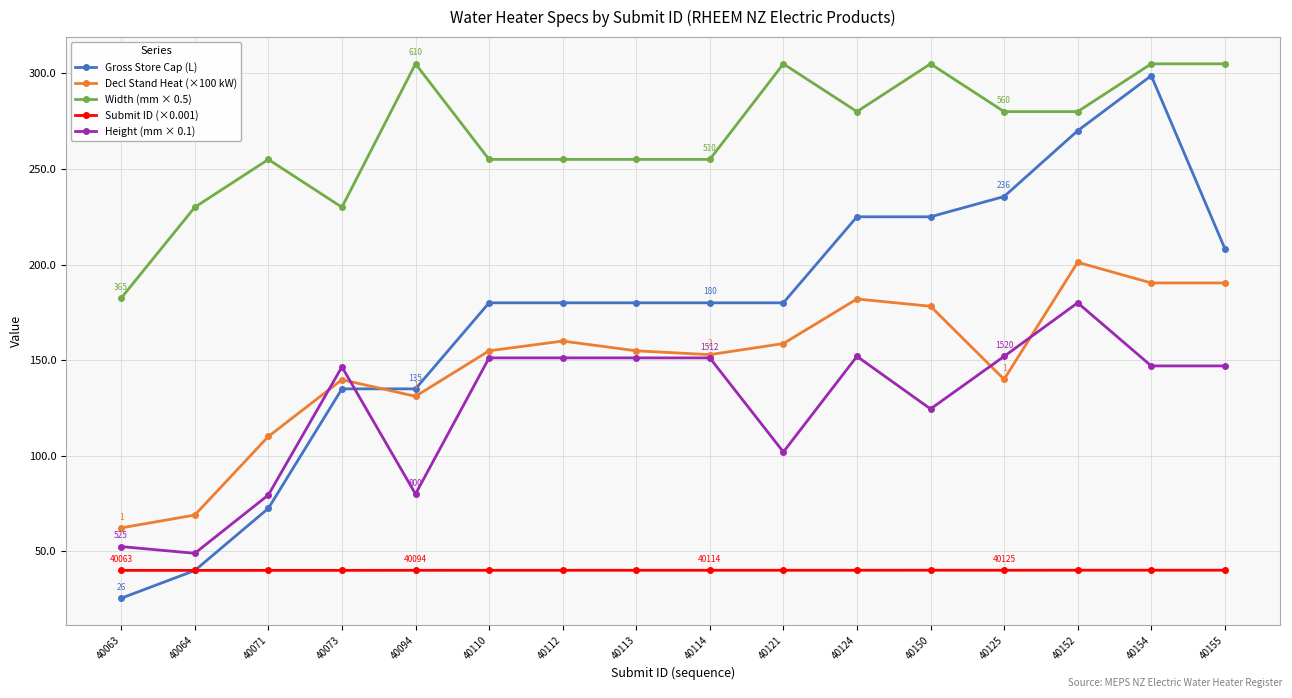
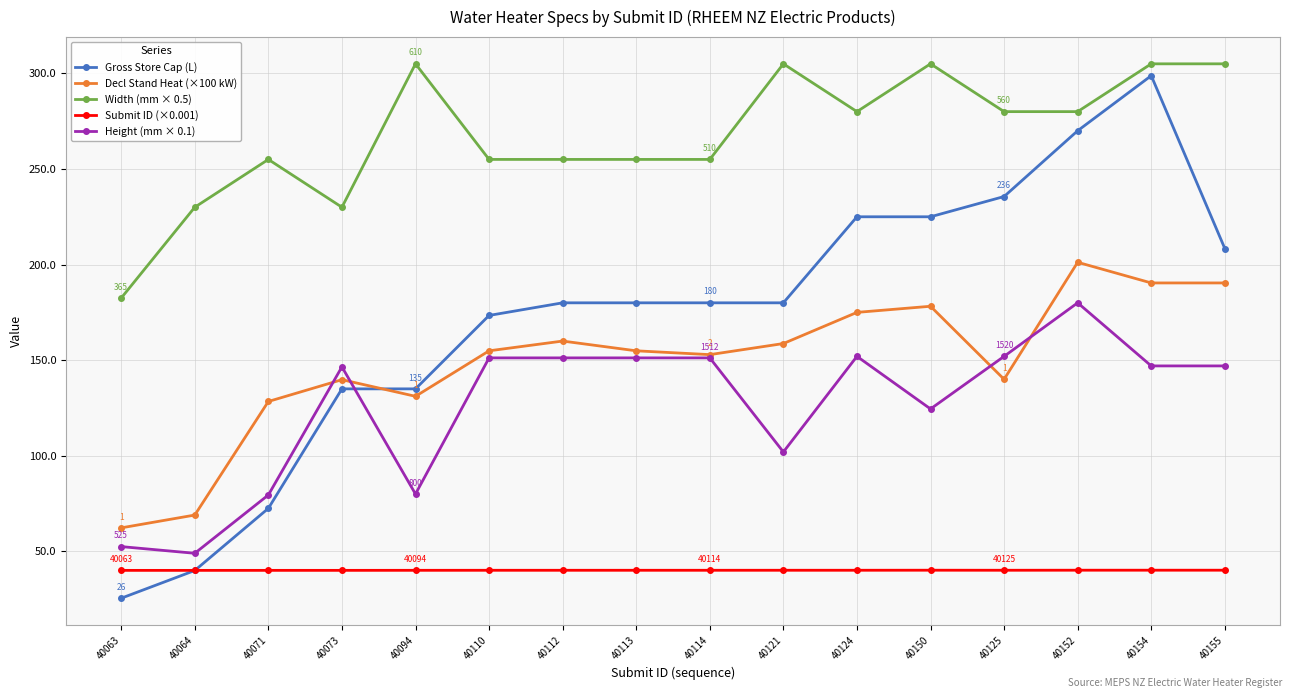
  {
    "Gross Store Cap (L)": {
      "40071": 73,
      "40073": 135,
-     "40110": 180,
+     "40110": 173,
      "40112": 180,
      "40113": 180,
      "40121": 180,
      "40124": 225,
      "40150": 225,
      "40152": 270,
      "40154": 299,
      "40155": 208
    },
    "Decl Stand Heat (×100 kW)": {
      "40064": 69,
-     "40071": 110,
+     "40071": 128,
      "40073": 140,
      "40094": 131,
      "40110": 155,
      "40112": 160,
      "40113": 155,
      "40121": 159,
-     "40124": 182,
+     "40124": 175,
      "40150": 178,
      "40152": 201,
      "40154": 190,
      "40155": 190
    },
    "Width (mm × 0.5)": {
      "40064": 230,
      "40071": 255,
      "40073": 230,
      "40110": 255,
      "40112": 255,
      "40113": 255,
      "40121": 305,
      "40124": 280,
      "40150": 305,
      "40152": 280,
      "40154": 305,
      "40155": 305
    },
    "Submit ID (×0.001)": {
      "40071": 40,
      "40073": 40,
      "40110": 40,
      "40112": 40,
      "40113": 40,
      "40121": 40,
      "40124": 40,
      "40150": 40,
      "40152": 40,
      "40154": 40,
      "40155": 40
    },
    "Height (mm × 0.1)": {
      "40063": 53,
      "40064": 49,
      "40071": 80,
      "40073": 147,
      "40110": 151,
      "40112": 151,
      "40113": 151,
      "40114": 151,
      "40121": 102,
      "40124": 152,
      "40150": 125,
      "40152": 180,
      "40154": 147,
      "40155": 147
    }
  }
